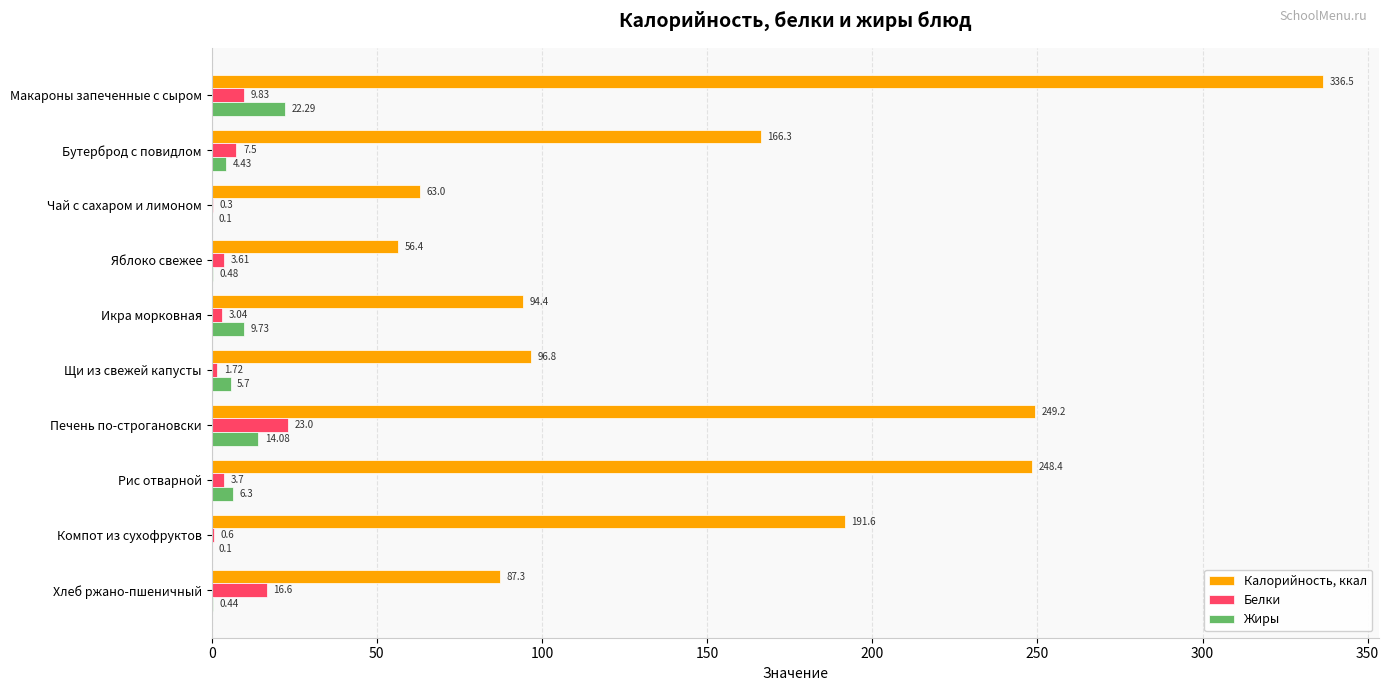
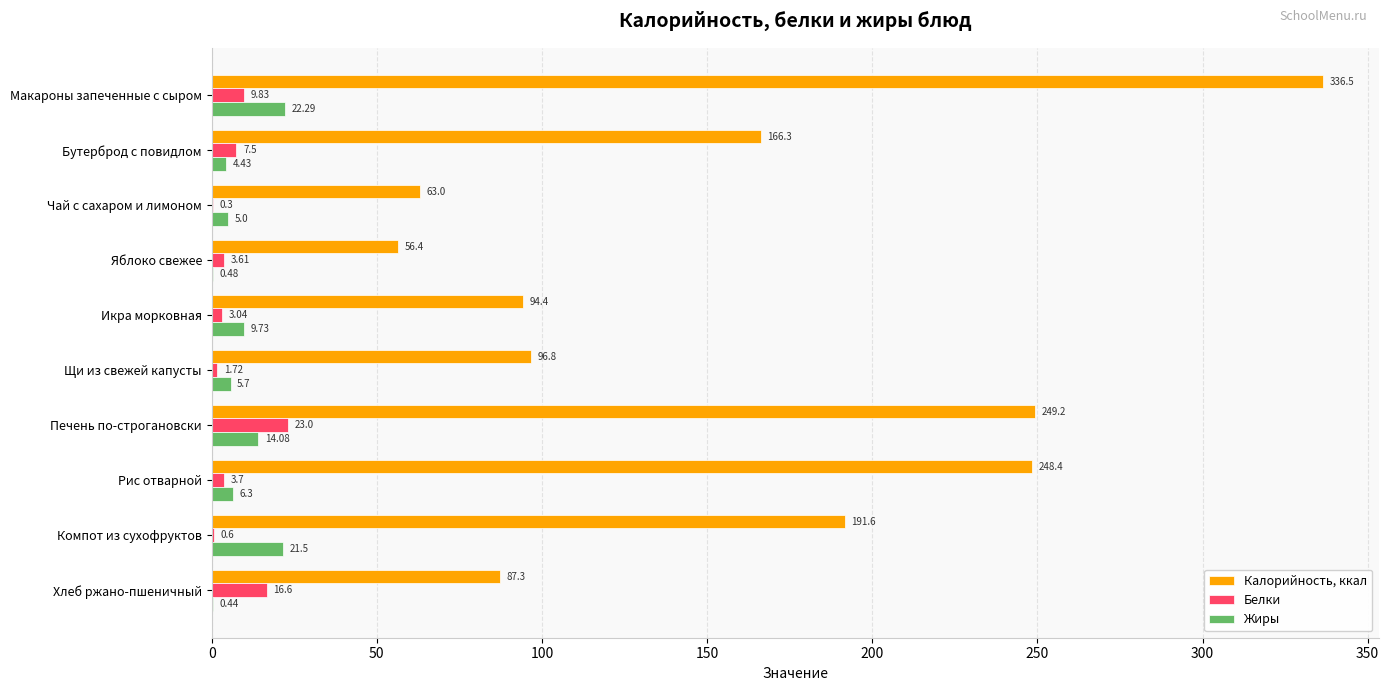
  {
    "Калорийность, ккал": {
      "Макароны запеченные с сыром": 336.5,
      "Бутерброд с повидлом": 166.3,
      "Чай с сахаром и лимоном": 63.0,
      "Яблоко свежее": 56.4,
      "Икра морковная": 94.4,
      "Щи из свежей капусты": 96.8,
      "Печень по-строгановски": 249.2,
      "Рис отварной": 248.4,
      "Компот из сухофруктов": 191.6,
      "Хлеб ржано-пшеничный": 87.3
    },
    "Белки": {
      "Макароны запеченные с сыром": 9.83,
      "Бутерброд с повидлом": 7.5,
      "Чай с сахаром и лимоном": 0.3,
      "Яблоко свежее": 3.61,
      "Икра морковная": 3.04,
      "Щи из свежей капусты": 1.72,
      "Печень по-строгановски": 23.0,
      "Рис отварной": 3.7,
      "Компот из сухофруктов": 0.6,
      "Хлеб ржано-пшеничный": 16.6
    },
    "Жиры": {
      "Макароны запеченные с сыром": 22.29,
      "Бутерброд с повидлом": 4.43,
-     "Чай с сахаром и лимоном": 0.1,
+     "Чай с сахаром и лимоном": 5.0,
      "Яблоко свежее": 0.48,
      "Икра морковная": 9.73,
      "Щи из свежей капусты": 5.7,
      "Печень по-строгановски": 14.08,
      "Рис отварной": 6.3,
-     "Компот из сухофруктов": 0.1,
+     "Компот из сухофруктов": 21.5,
      "Хлеб ржано-пшеничный": 0.44
    }
  }
